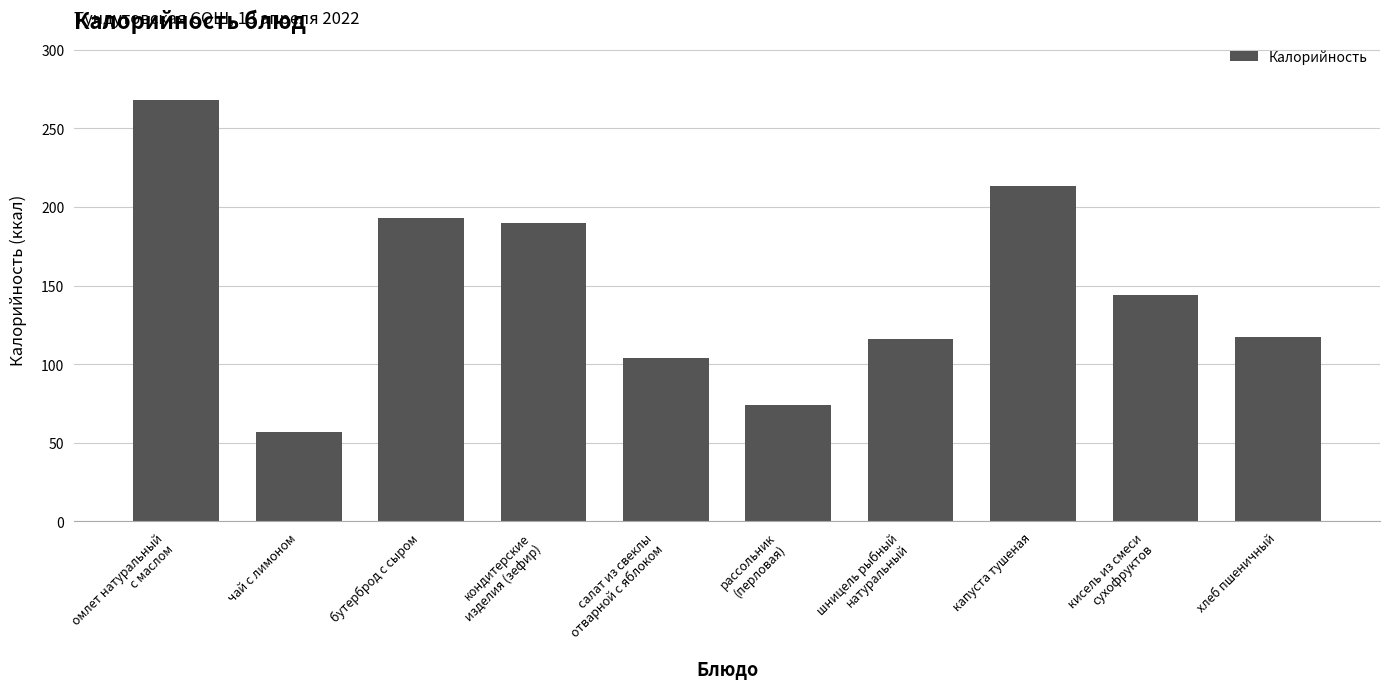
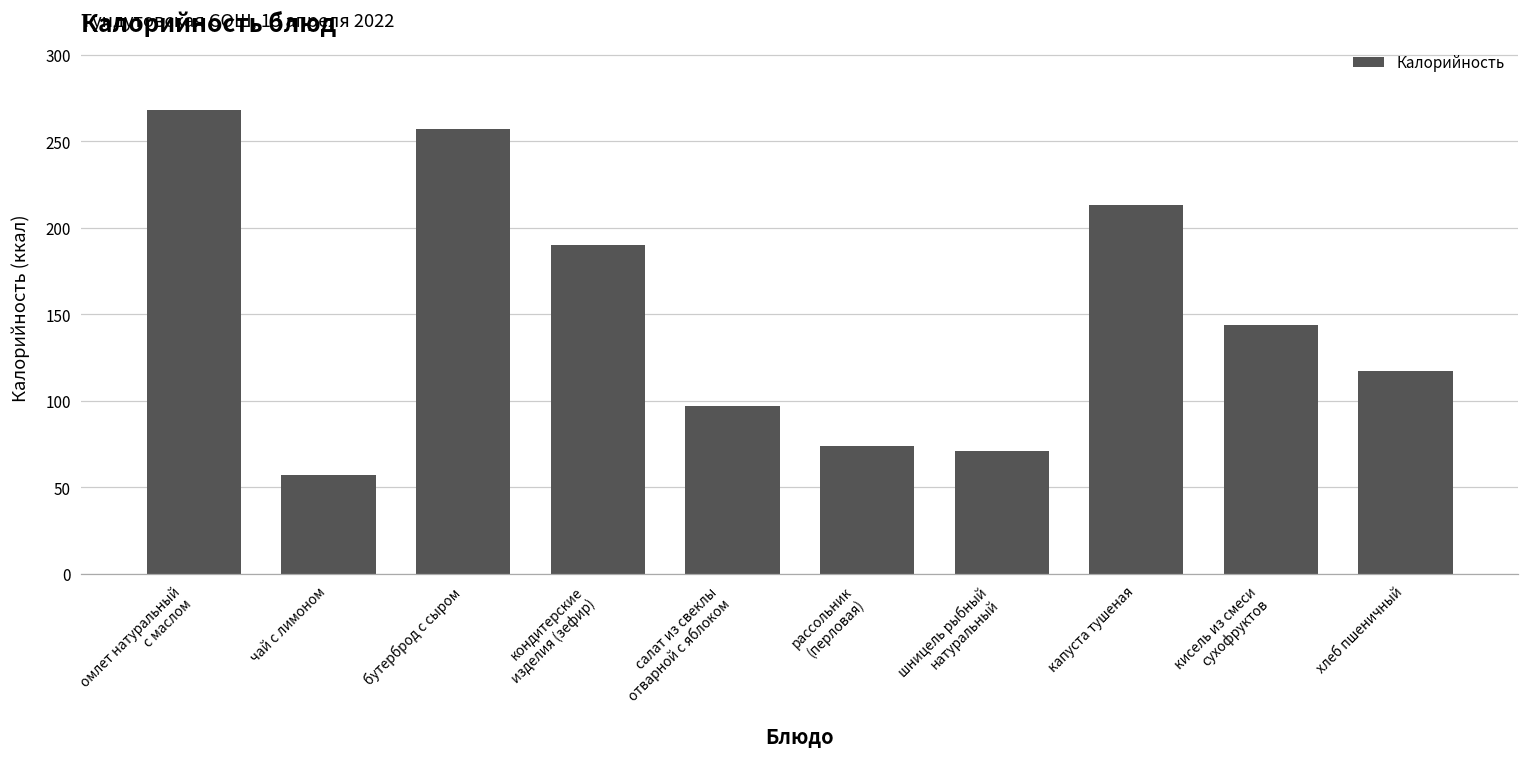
  {
    "омлет натуральный с маслом": 268,
    "чай с лимоном": 57,
-   "бутерброд с сыром": 193,
+   "бутерброд с сыром": 257,
    "кондитерские изделия (зефир)": 190,
-   "салат из свеклы отварной с яблоком": 104,
+   "салат из свеклы отварной с яблоком": 97,
    "рассольник (перловая)": 74,
-   "шницель рыбный натуральный": 116,
+   "шницель рыбный натуральный": 71,
    "капуста тушеная": 213,
    "кисель из смеси сухофруктов": 144,
    "хлеб пшеничный": 117
  }
